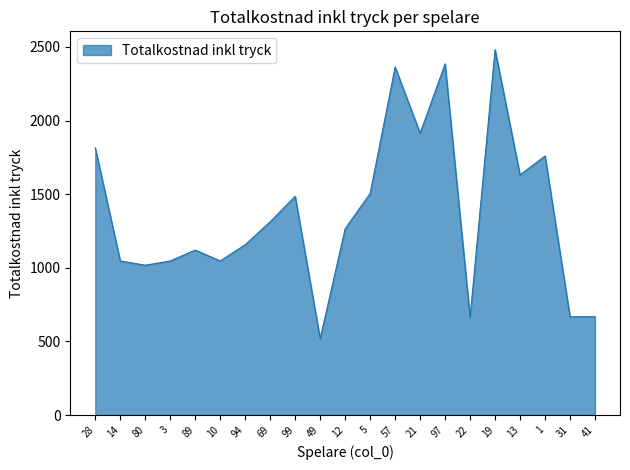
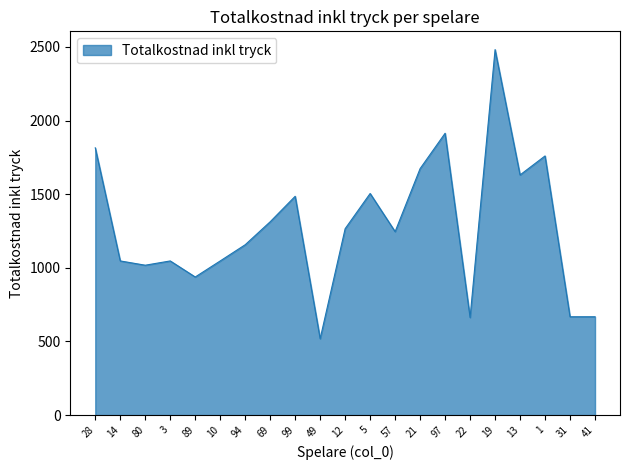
  {
    "28": 1820,
    "14": 1050,
    "80": 1020,
    "3": 1050,
-   "89": 1120,
+   "89": 940,
    "10": 1050,
    "94": 1160,
    "69": 1310,
    "99": 1490,
    "49": 520,
    "12": 1270,
    "5": 1510,
-   "57": 2360,
-   "21": 1910,
-   "97": 2390,
+   "57": 1250,
+   "21": 1670,
+   "97": 1910,
    "22": 660,
    "19": 2480,
    "13": 1630,
    "1": 1760,
    "31": 670,
    "41": 670
  }
